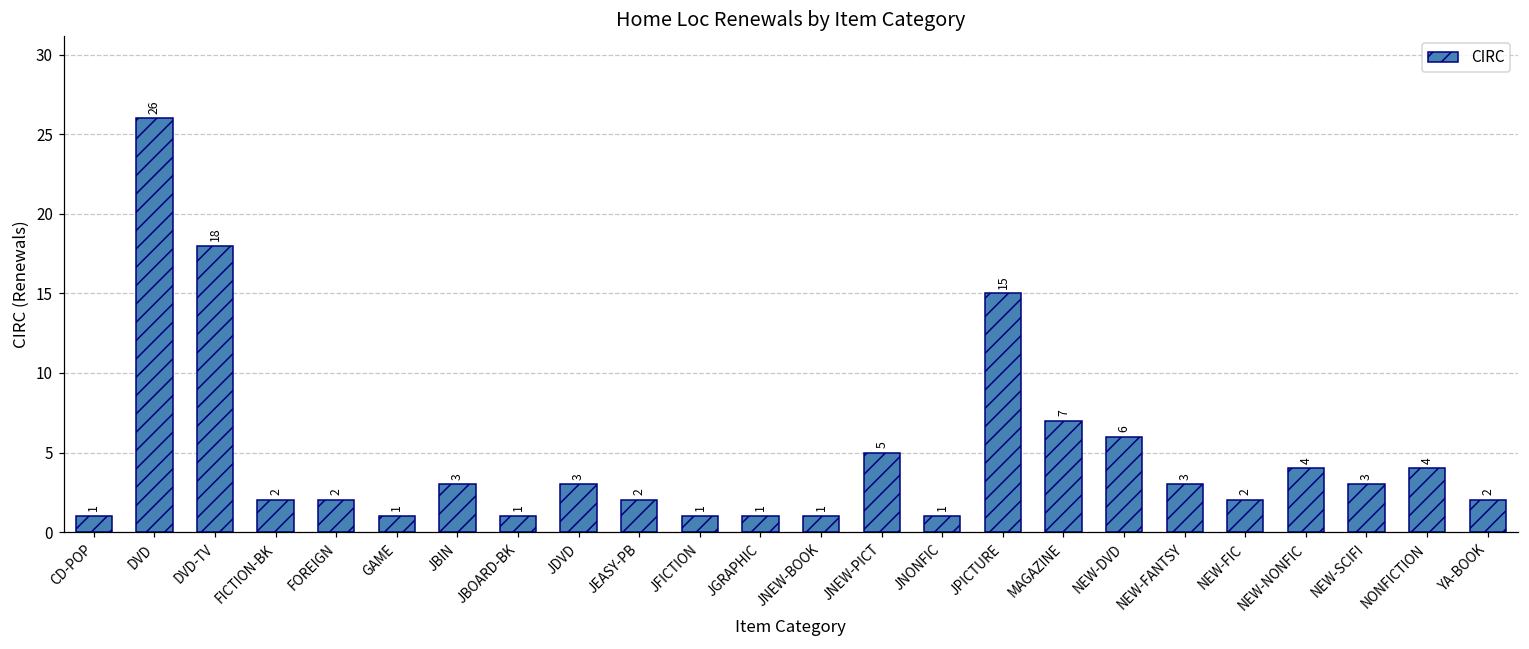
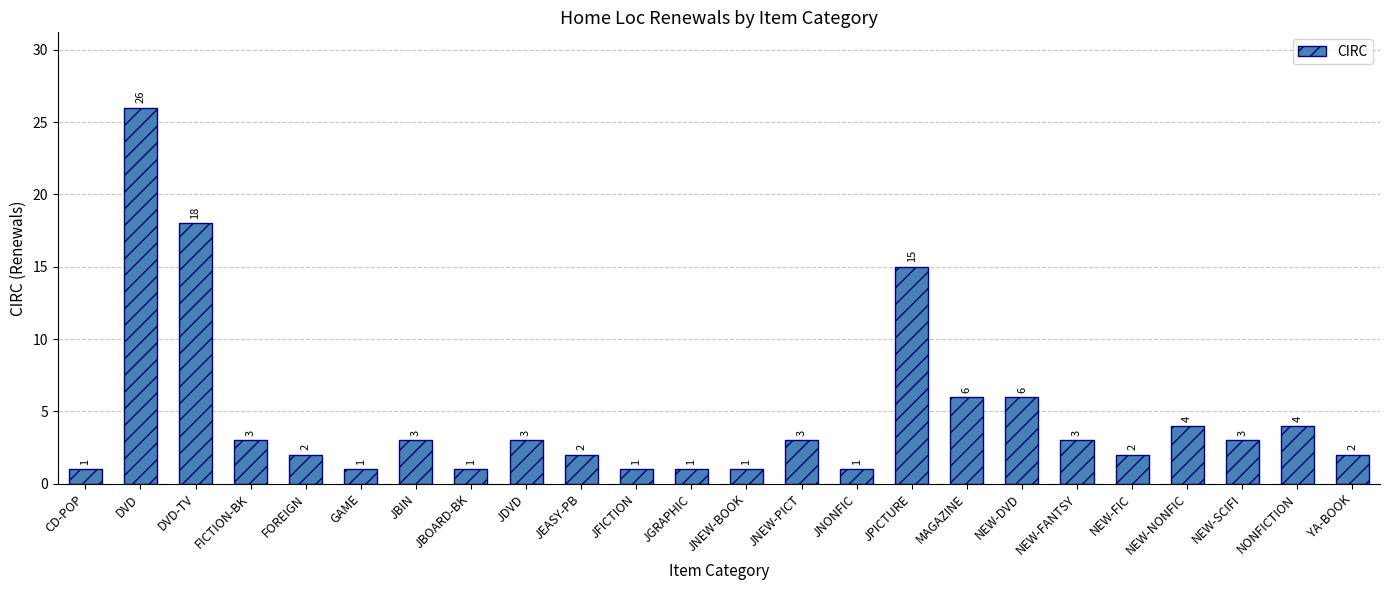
  {
    "CD-POP": 1,
    "DVD": 26,
    "DVD-TV": 18,
-   "FICTION-BK": 2,
+   "FICTION-BK": 3,
    "FOREIGN": 2,
    "GAME": 1,
    "JBIN": 3,
    "JBOARD-BK": 1,
    "JDVD": 3,
    "JEASY-PB": 2,
    "JFICTION": 1,
    "JGRAPHIC": 1,
    "JNEW-BOOK": 1,
-   "JNEW-PICT": 5,
+   "JNEW-PICT": 3,
    "JNONFIC": 1,
    "JPICTURE": 15,
-   "MAGAZINE": 7,
+   "MAGAZINE": 6,
    "NEW-DVD": 6,
    "NEW-FANTSY": 3,
    "NEW-FIC": 2,
    "NEW-NONFIC": 4,
    "NEW-SCIFI": 3,
    "NONFICTION": 4,
    "YA-BOOK": 2
  }
